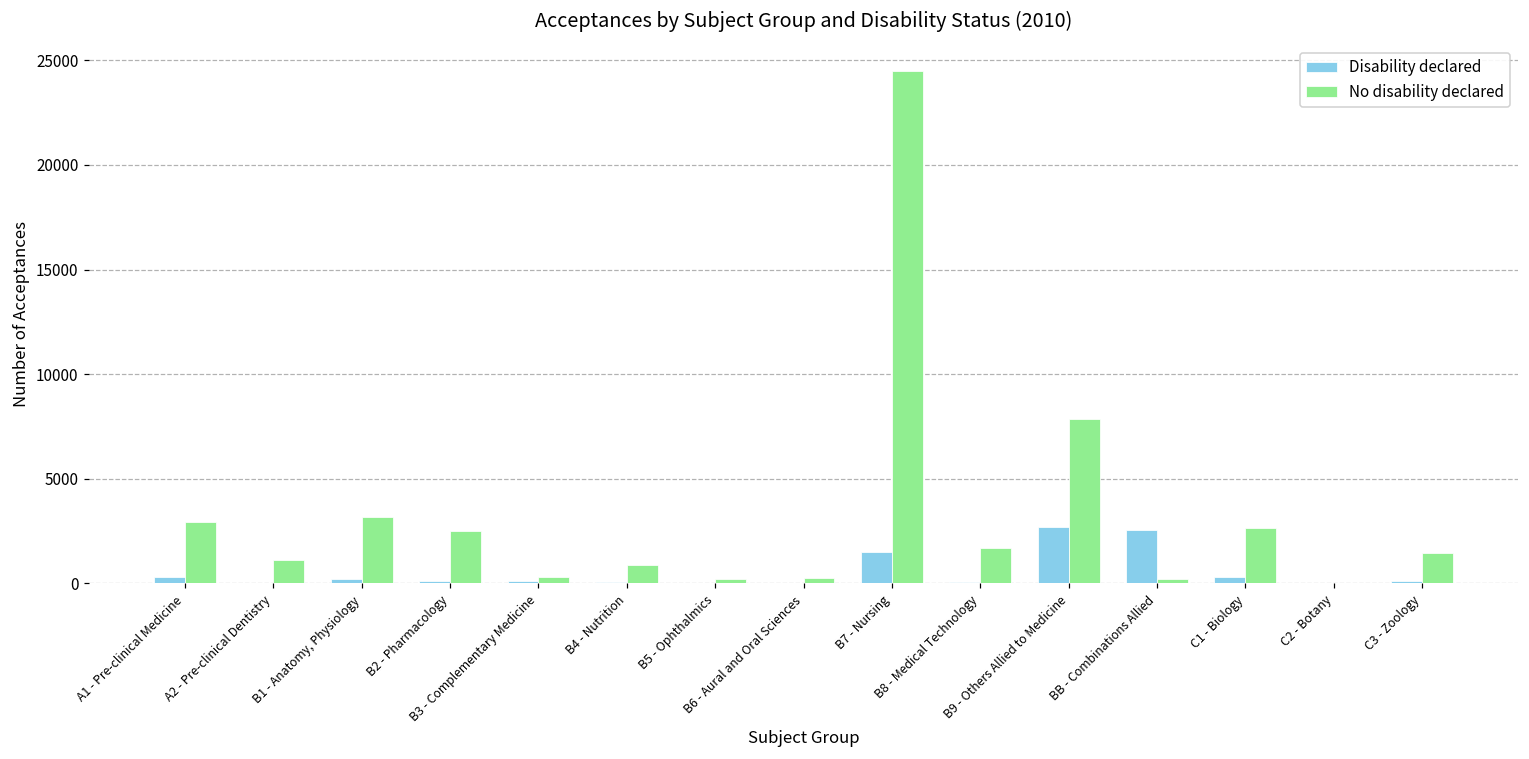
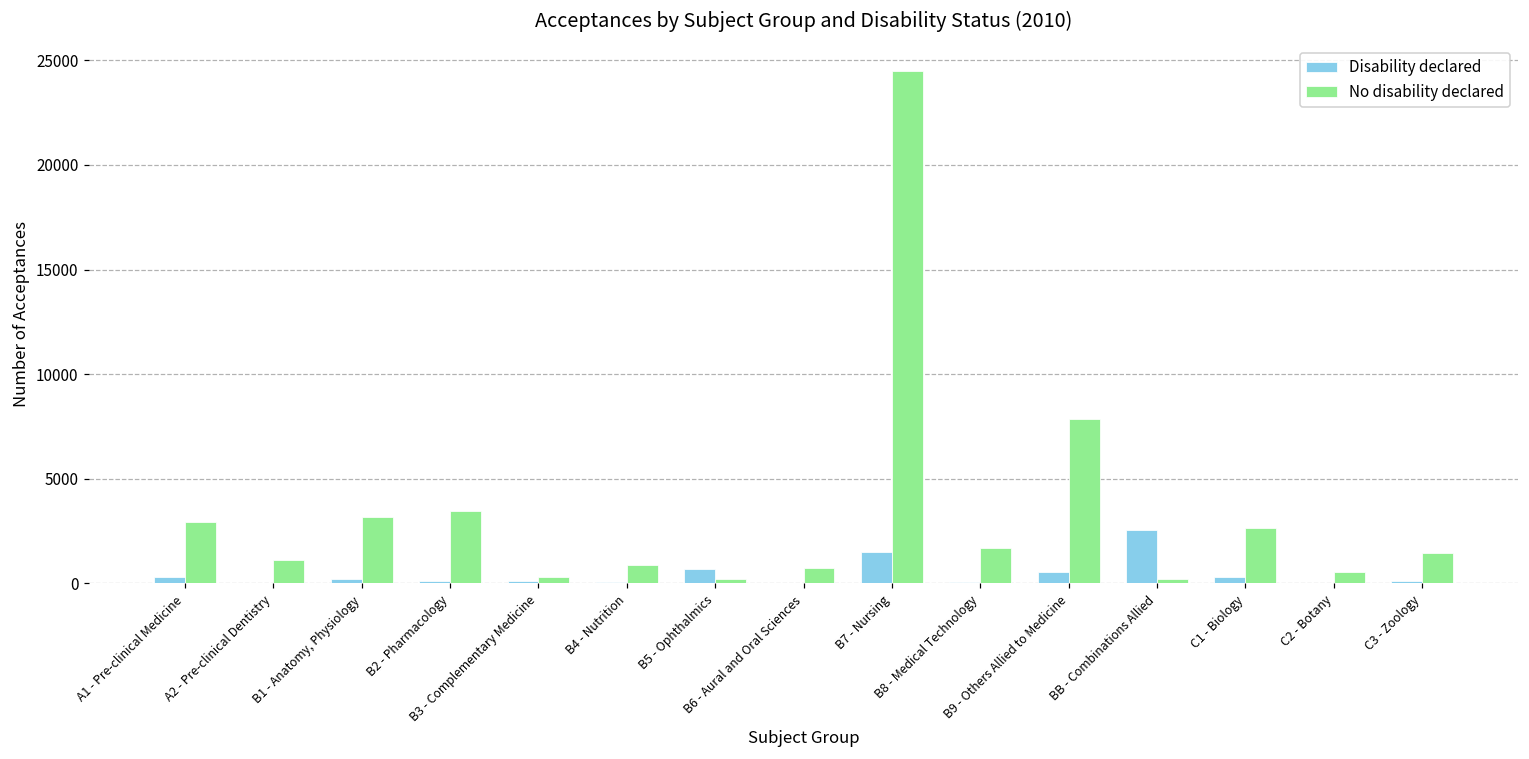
  {
    "Disability declared": {
      "A1 - Pre-clinical Medicine": 300,
      "B1 - Anatomy, Physiology": 200,
-     "B5 - Ophthalmics": 0,
+     "B5 - Ophthalmics": 700,
      "B7 - Nursing": 1500,
-     "B9 - Others Allied to Medicine": 2700,
+     "B9 - Others Allied to Medicine": 600,
      "BB - Combinations Allied": 2600,
      "C1 - Biology": 300
    },
    "No disability declared": {
      "A1 - Pre-clinical Medicine": 2900,
      "A2 - Pre-clinical Dentistry": 1100,
      "B1 - Anatomy, Physiology": 3200,
-     "B2 - Pharmacology": 2500,
+     "B2 - Pharmacology": 3500,
      "B3 - Complementary Medicine": 300,
      "B4 - Nutrition": 900,
      "B5 - Ophthalmics": 200,
-     "B6 - Aural and Oral Sciences": 300,
+     "B6 - Aural and Oral Sciences": 800,
      "B7 - Nursing": 24500,
      "B8 - Medical Technology": 1700,
      "B9 - Others Allied to Medicine": 7900,
      "BB - Combinations Allied": 200,
      "C1 - Biology": 2700,
-     "C2 - Botany": 0,
+     "C2 - Botany": 600,
      "C3 - Zoology": 1500
    }
  }
